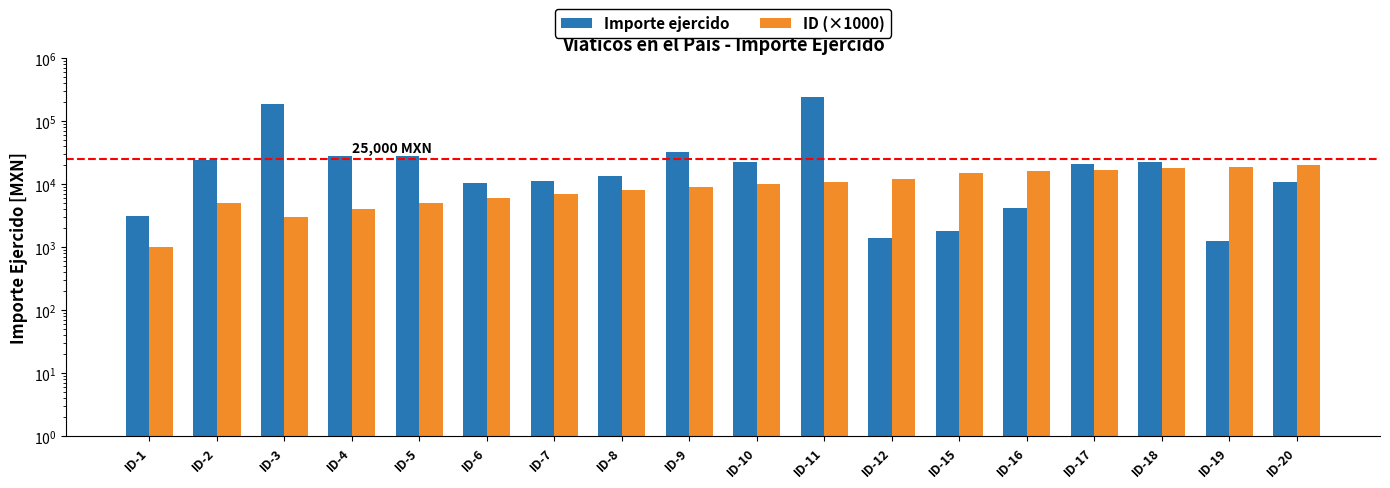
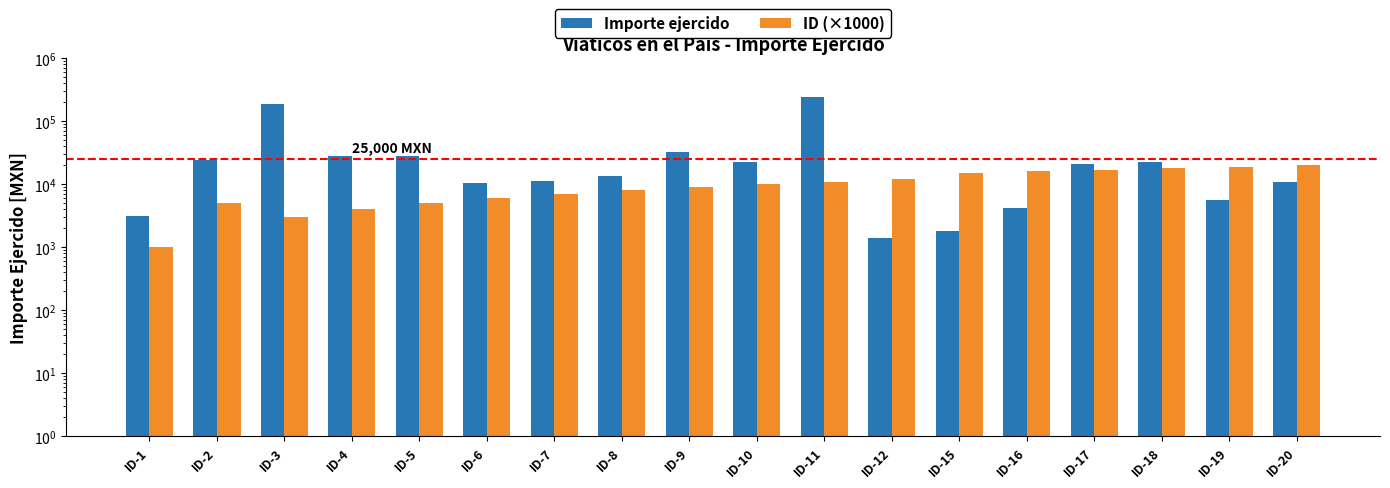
  {
    "Importe ejercido": {
      "ID-1": 3000,
      "ID-2": 24000,
      "ID-3": 190000,
      "ID-4": 30000,
      "ID-6": 10000,
      "ID-7": 11000,
      "ID-8": 14000,
      "ID-9": 30000,
      "ID-10": 23000,
      "ID-11": 240000,
      "ID-12": 1400,
      "ID-15": 1800,
      "ID-16": 4000,
      "ID-17": 21000,
      "ID-18": 22000,
-     "ID-19": 1300,
+     "ID-19": 6000,
      "ID-20": 11000
    },
    "ID (×1000)": {
      "ID-1": 1000,
      "ID-2": 5000,
      "ID-3": 3000,
      "ID-4": 4000,
      "ID-5": 5000,
      "ID-6": 6000,
      "ID-7": 7000,
      "ID-8": 8000,
      "ID-9": 9000,
      "ID-10": 10000,
      "ID-11": 11000,
      "ID-12": 12000,
      "ID-15": 15000,
      "ID-16": 16000,
      "ID-17": 17000,
      "ID-18": 18000,
      "ID-19": 19000,
      "ID-20": 20000
    }
  }
